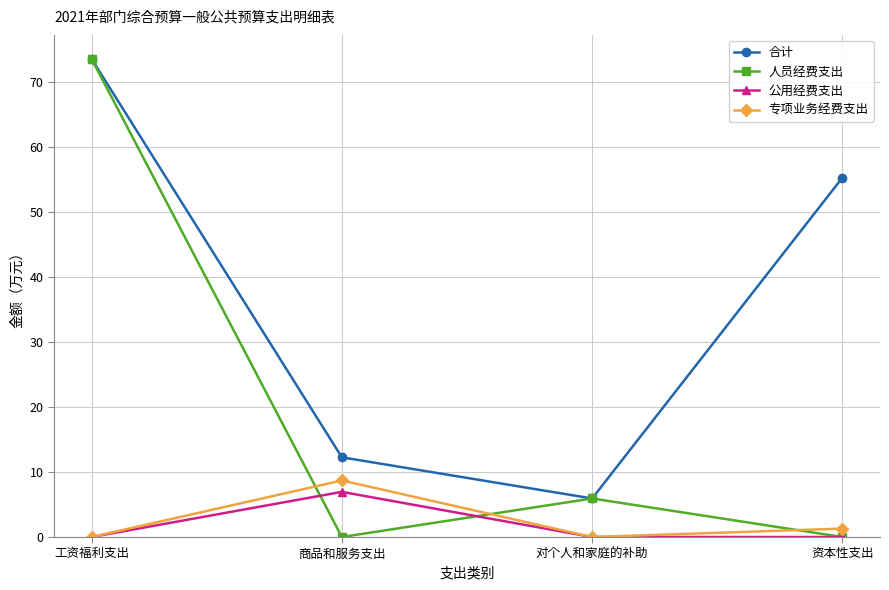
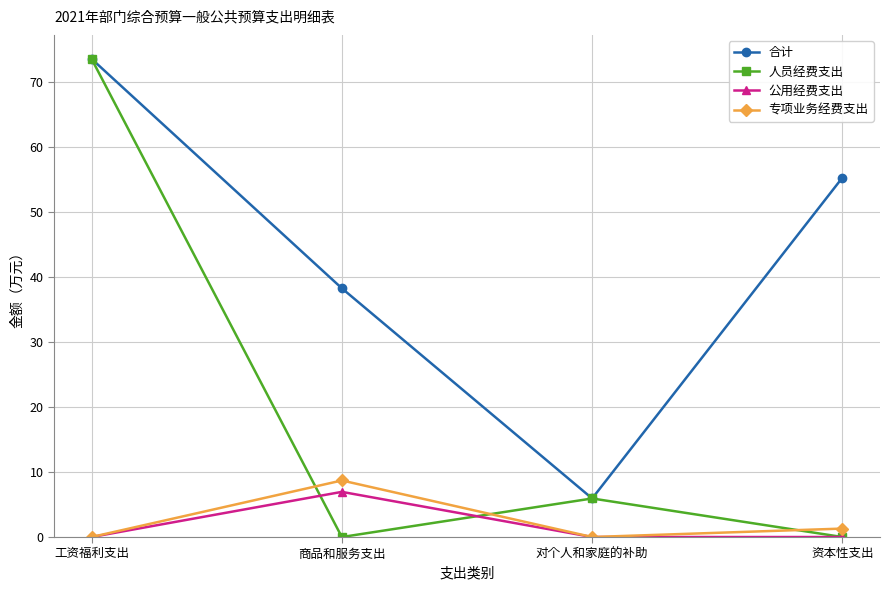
  {
    "合计": {
-     "商品和服务支出": 12,
+     "商品和服务支出": 38,
      "资本性支出": 55
    },
    "人员经费支出": {
      "商品和服务支出": 0
    },
    "公用经费支出": {
      "商品和服务支出": 7
    },
    "专项业务经费支出": {
      "商品和服务支出": 9,
      "资本性支出": 1
    }
  }
